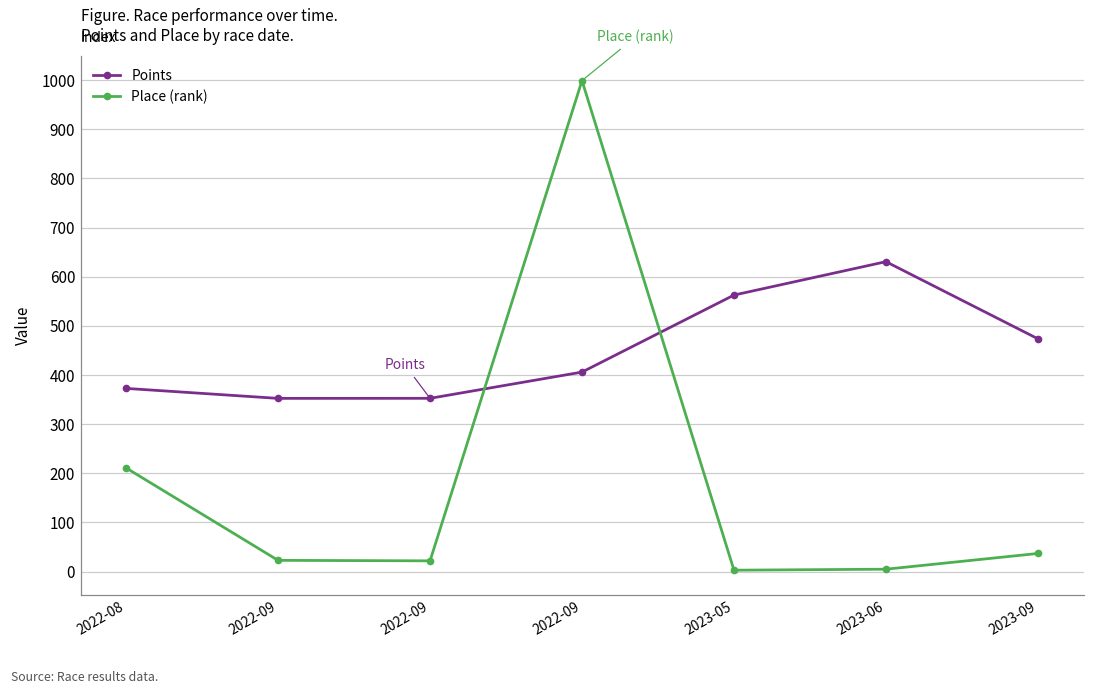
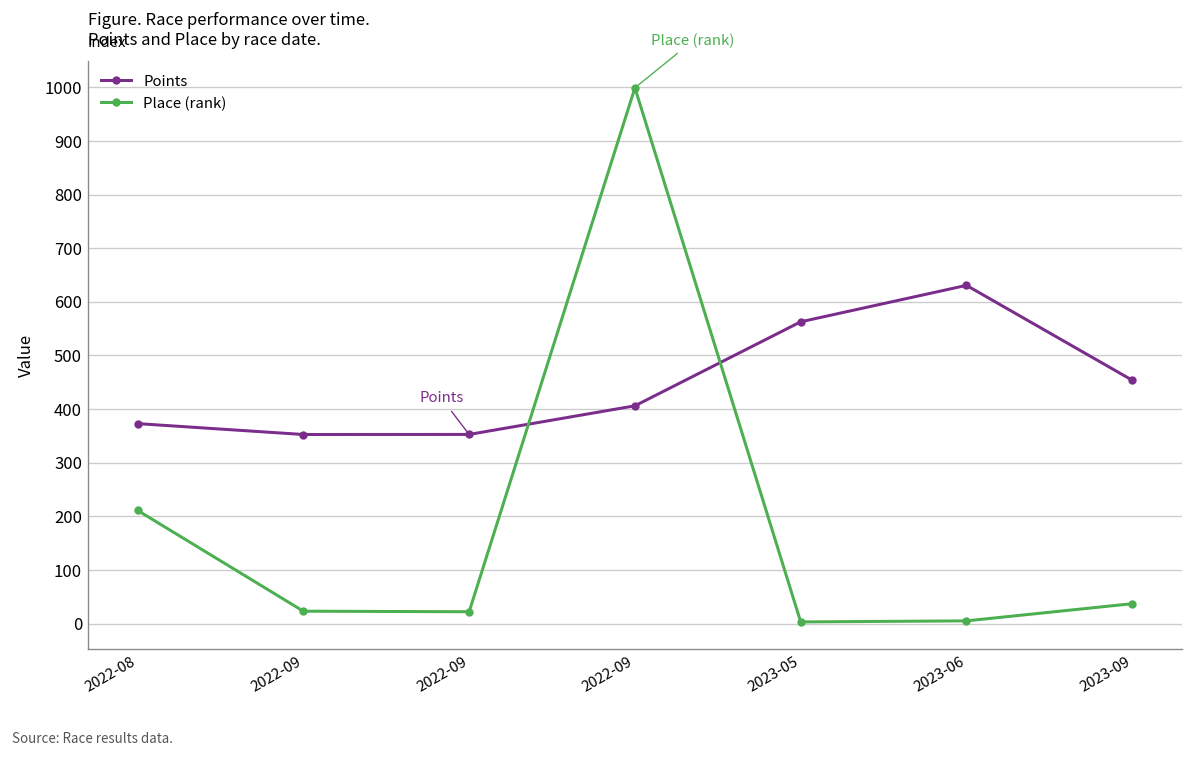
  {
    "Points": {
      "2022-08": 370,
      "2023-05": 560,
      "2023-06": 630,
-     "2023-09": 470
+     "2023-09": 450
    },
    "Place (rank)": {
      "2022-08": 210,
      "2023-05": 0,
      "2023-06": 10,
      "2023-09": 40
    }
  }
